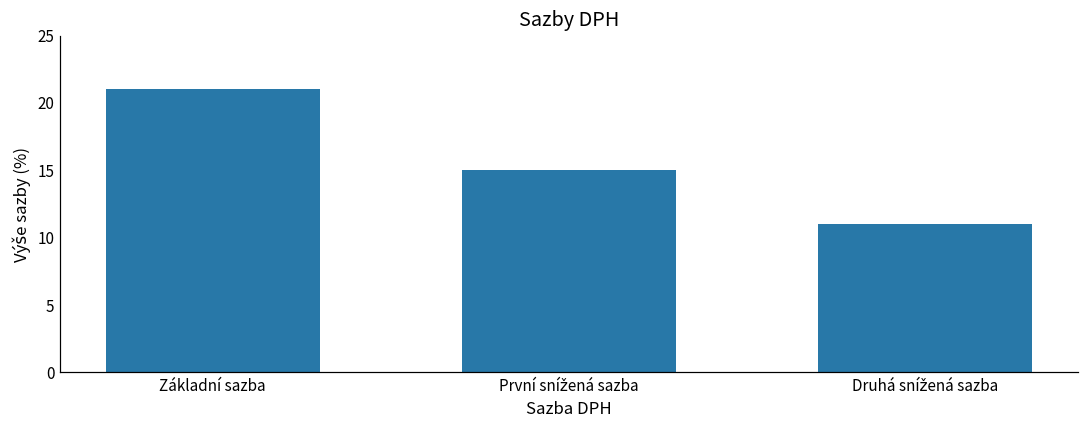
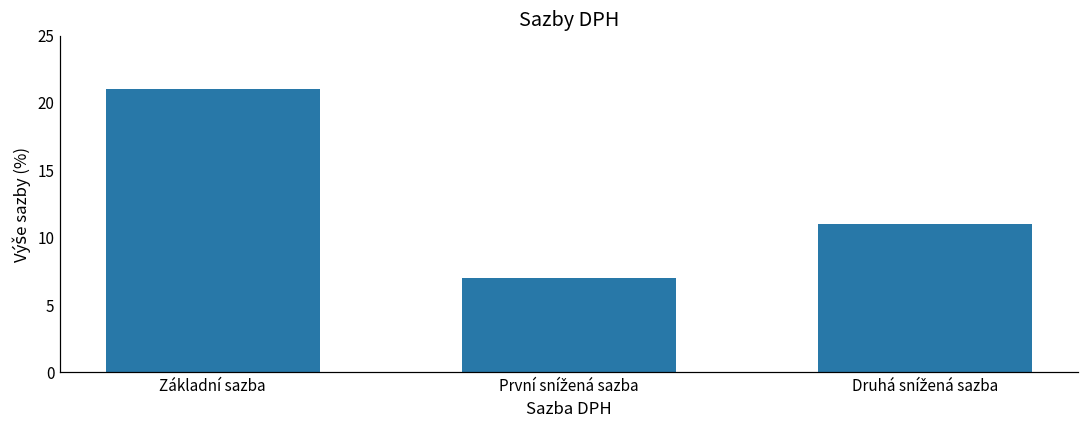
  {
    "Základní sazba": 21,
-   "První snížená sazba": 15,
+   "První snížená sazba": 7,
    "Druhá snížená sazba": 11
  }
